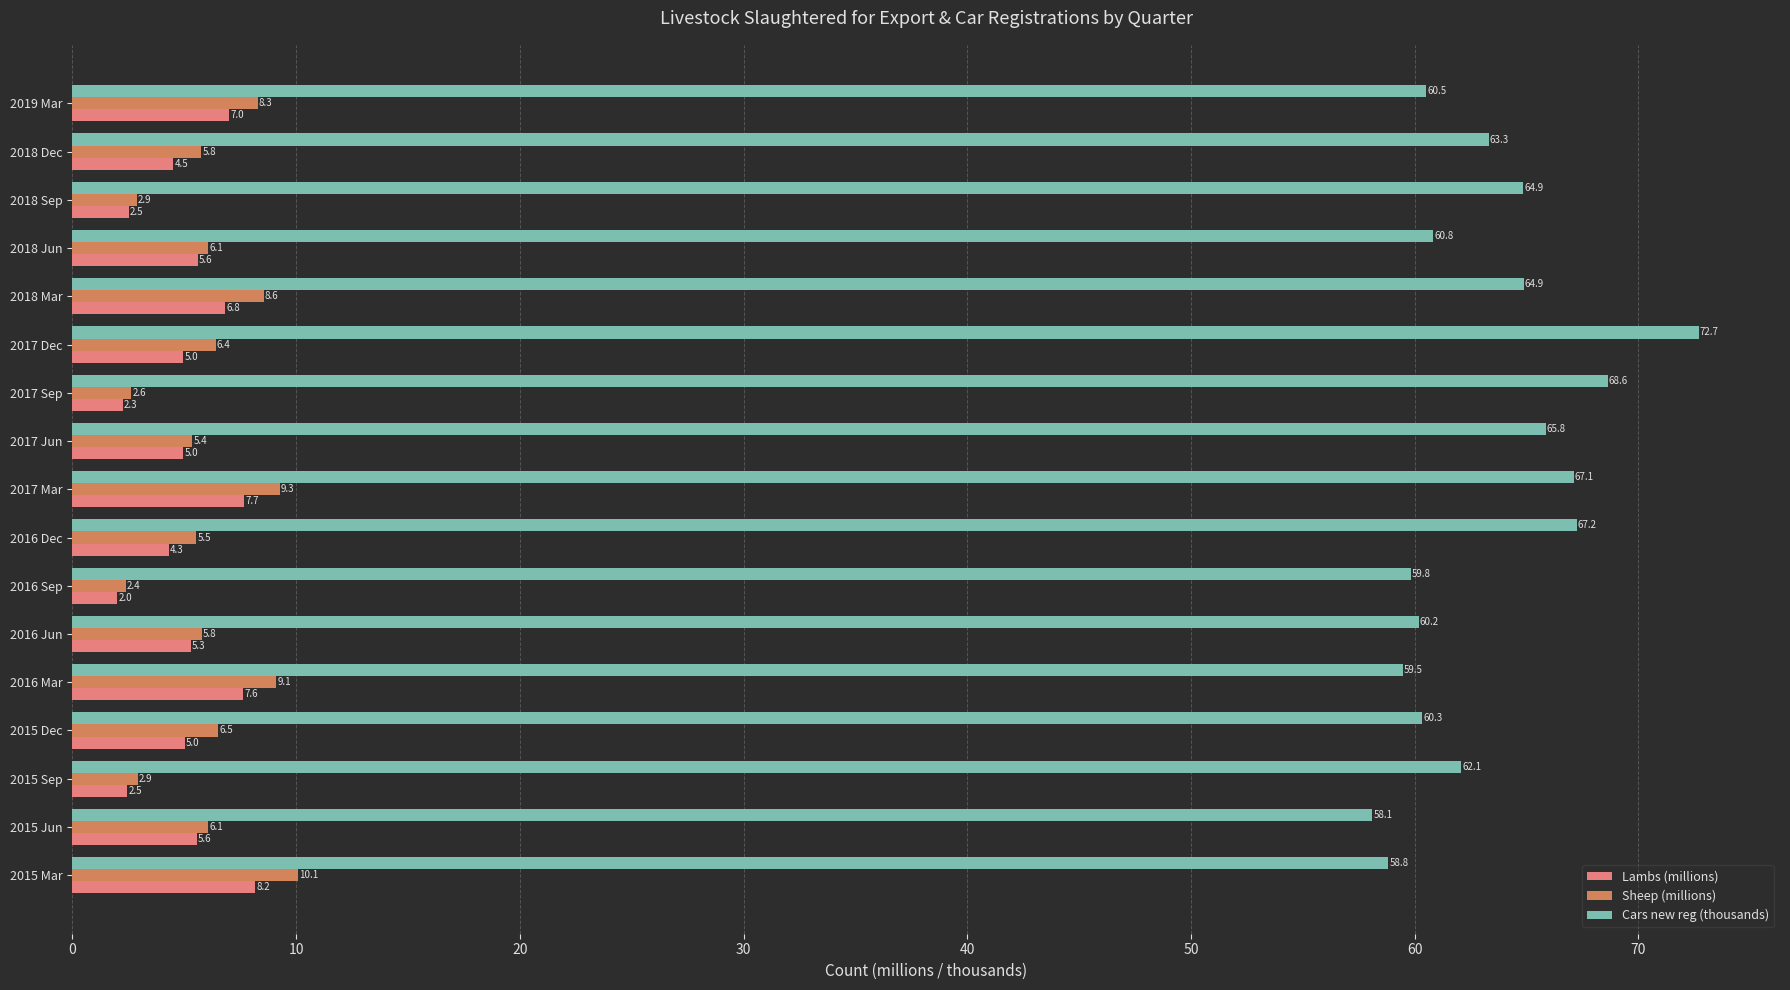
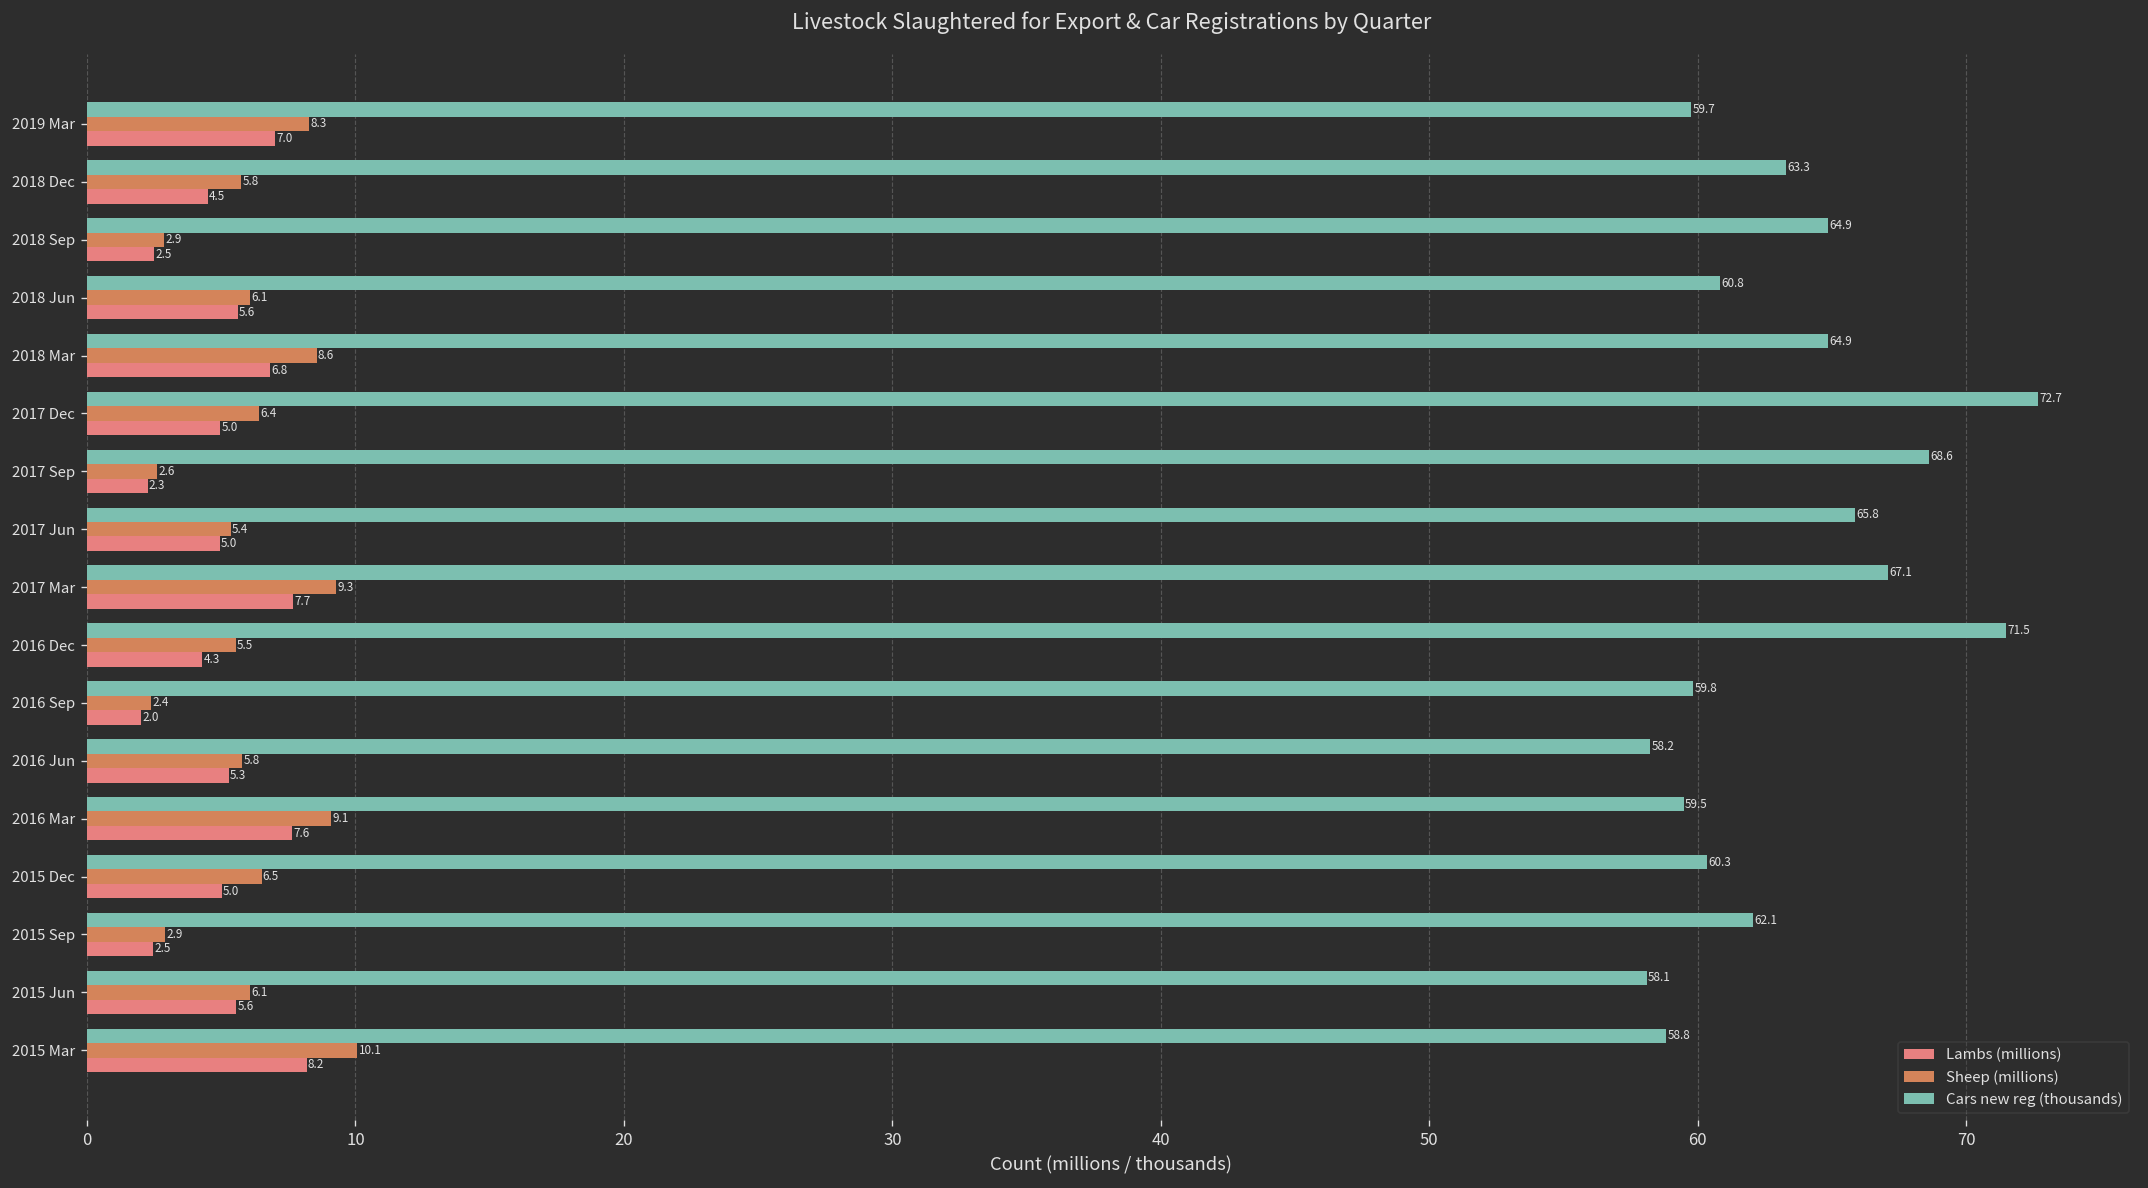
  {
    "Cars new reg (thousands)": {
-     "2019 Mar": 60.5,
+     "2019 Mar": 59.7,
      "2018 Dec": 63.3,
      "2018 Sep": 64.9,
      "2018 Jun": 60.8,
      "2018 Mar": 64.9,
      "2017 Dec": 72.7,
      "2017 Sep": 68.6,
      "2017 Jun": 65.8,
      "2017 Mar": 67.1,
-     "2016 Dec": 67.2,
+     "2016 Dec": 71.5,
      "2016 Sep": 59.8,
-     "2016 Jun": 60.2,
+     "2016 Jun": 58.2,
      "2016 Mar": 59.5,
      "2015 Dec": 60.3,
      "2015 Sep": 62.1,
      "2015 Jun": 58.1,
      "2015 Mar": 58.8
    }
  }
